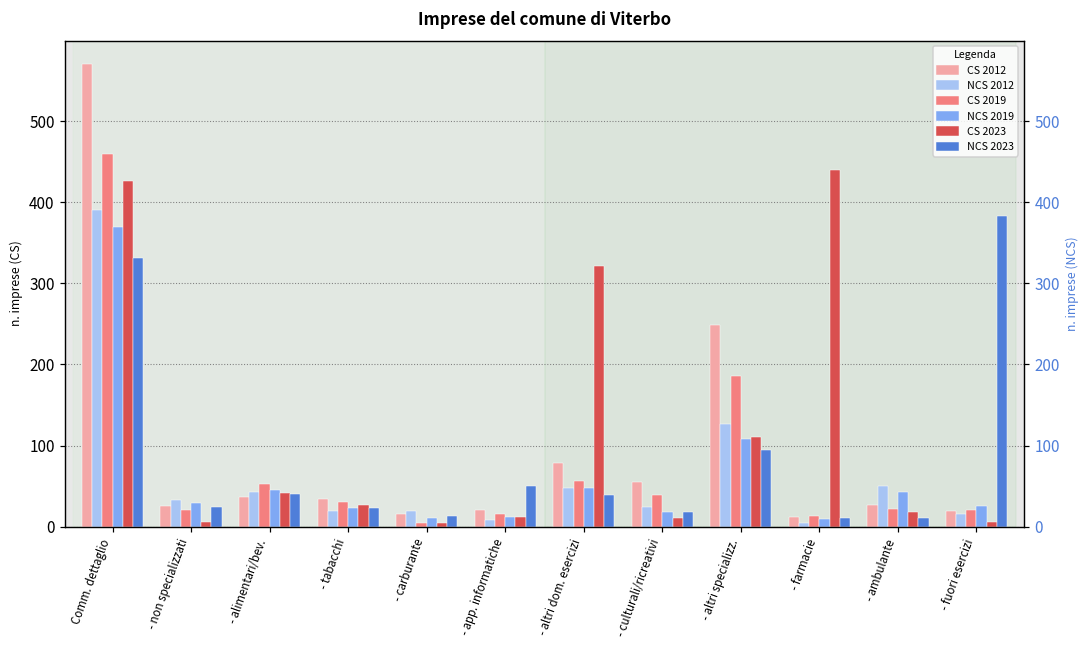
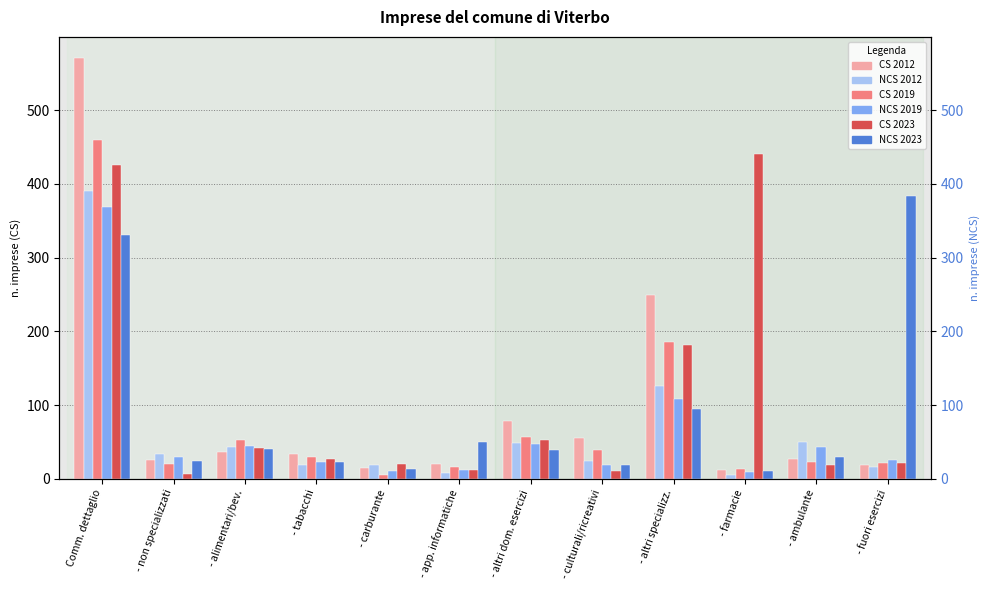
  {
    "CS 2023": {
      "Comm. dettaglio": 430,
      "- non specializzati": 10,
      "- alimentari/bev.": 40,
      "- tabacchi": 30,
-     "- carburante": 0,
+     "- carburante": 20,
      "- app. informatiche": 10,
-     "- altri dom. esercizi": 320,
+     "- altri dom. esercizi": 50,
      "- culturali/ricreativi": 10,
-     "- altri specializz.": 110,
+     "- altri specializz.": 180,
      "- farmacie": 440,
      "- ambulante": 20,
-     "- fuori esercizi": 10
+     "- fuori esercizi": 20
    },
    "NCS 2023": {
      "Comm. dettaglio": 330,
      "- non specializzati": 20,
      "- alimentari/bev.": 40,
      "- tabacchi": 20,
      "- carburante": 10,
      "- app. informatiche": 50,
      "- altri dom. esercizi": 40,
      "- culturali/ricreativi": 20,
      "- altri specializz.": 90,
      "- farmacie": 10,
-     "- ambulante": 10,
+     "- ambulante": 30,
      "- fuori esercizi": 380
    }
  }
